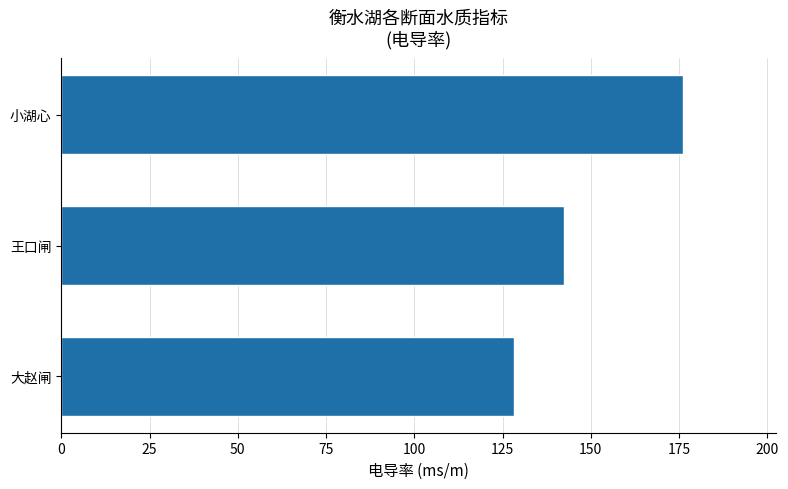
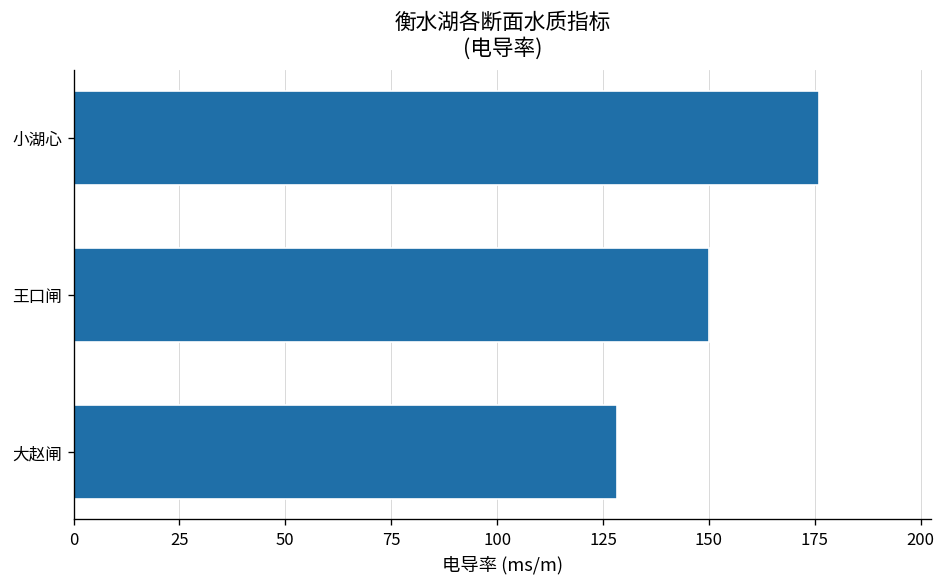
  {
    "小湖心": 176,
-   "王口闸": 142,
+   "王口闸": 150,
    "大赵闸": 128
  }
